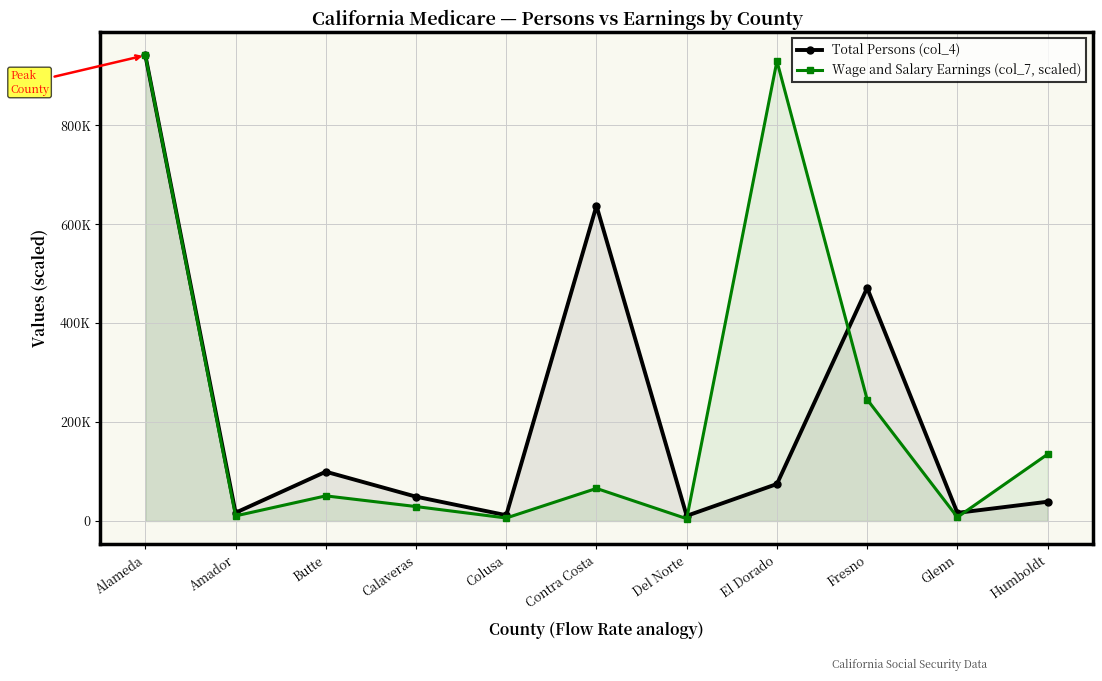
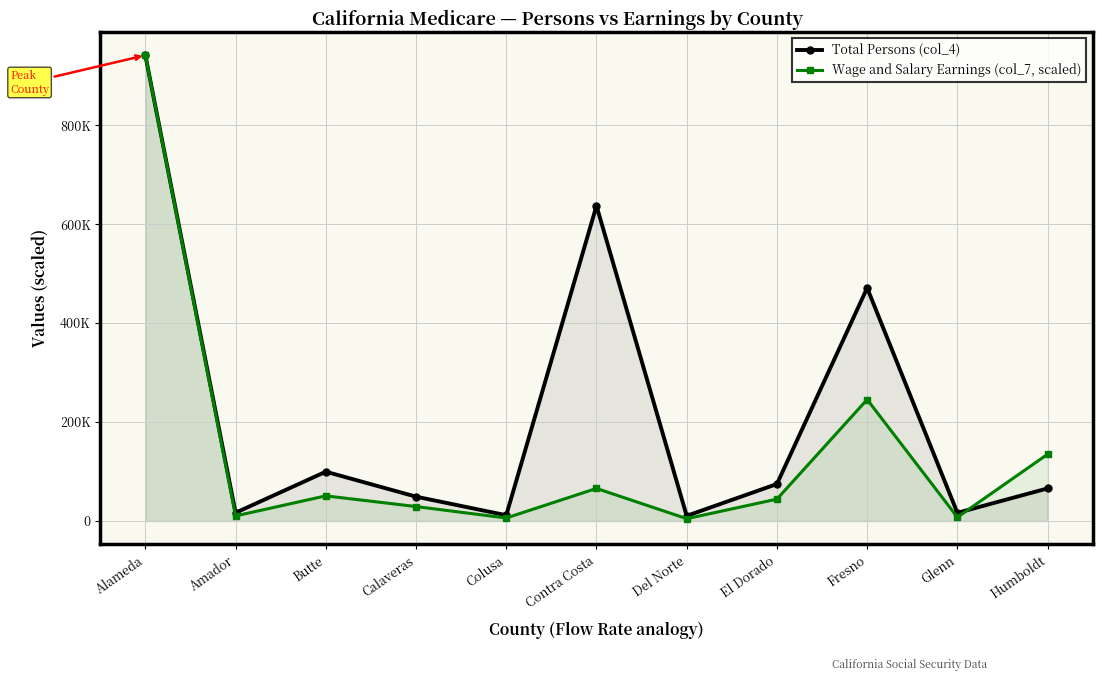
  {
    "Total Persons (col_4)": {
      "Amador": 20000,
      "Butte": 100000,
      "Calaveras": 50000,
      "Colusa": 10000,
      "Contra Costa": 640000,
      "Del Norte": 10000,
      "El Dorado": 70000,
      "Fresno": 470000,
      "Glenn": 20000,
-     "Humboldt": 40000
+     "Humboldt": 70000
    },
    "Wage and Salary Earnings (col_7, scaled)": {
      "Amador": 10000,
      "Butte": 50000,
      "Calaveras": 30000,
      "Colusa": 10000,
      "Contra Costa": 70000,
      "Del Norte": 0,
-     "El Dorado": 930000,
+     "El Dorado": 40000,
      "Fresno": 250000,
      "Glenn": 10000,
      "Humboldt": 130000
    }
  }
